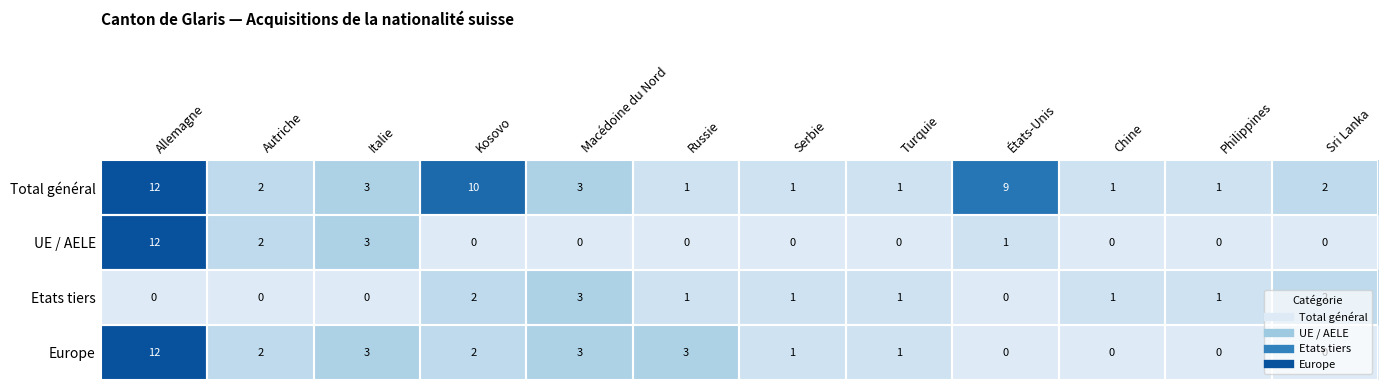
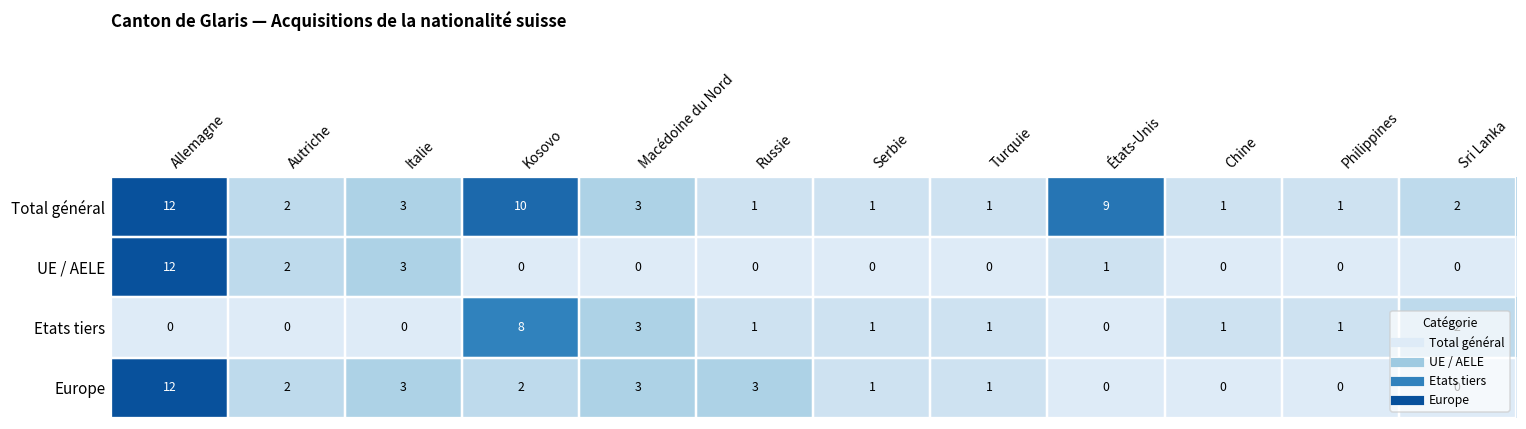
  {
    "Total général": {
      "Allemagne": 12,
      "Autriche": 2,
      "Italie": 3,
      "Kosovo": 10,
      "Macédoine du Nord": 3,
      "Russie": 1,
      "Serbie": 1,
      "Turquie": 1,
      "États-Unis": 9,
      "Chine": 1,
      "Philippines": 1,
      "Sri Lanka": 2
    },
    "UE / AELE": {
      "Allemagne": 12,
      "Autriche": 2,
      "Italie": 3,
      "Kosovo": 0,
      "Macédoine du Nord": 0,
      "Russie": 0,
      "Serbie": 0,
      "Turquie": 0,
      "États-Unis": 1,
      "Chine": 0,
      "Philippines": 0,
      "Sri Lanka": 0
    },
    "Etats tiers": {
      "Allemagne": 0,
      "Autriche": 0,
      "Italie": 0,
-     "Kosovo": 2,
+     "Kosovo": 8,
      "Macédoine du Nord": 3,
      "Russie": 1,
      "Serbie": 1,
      "Turquie": 1,
      "États-Unis": 0,
      "Chine": 1,
      "Philippines": 1
    },
    "Europe": {
      "Allemagne": 12,
      "Autriche": 2,
      "Italie": 3,
      "Kosovo": 2,
      "Macédoine du Nord": 3,
      "Russie": 3,
      "Serbie": 1,
      "Turquie": 1,
      "États-Unis": 0,
      "Chine": 0,
      "Philippines": 0
    }
  }
